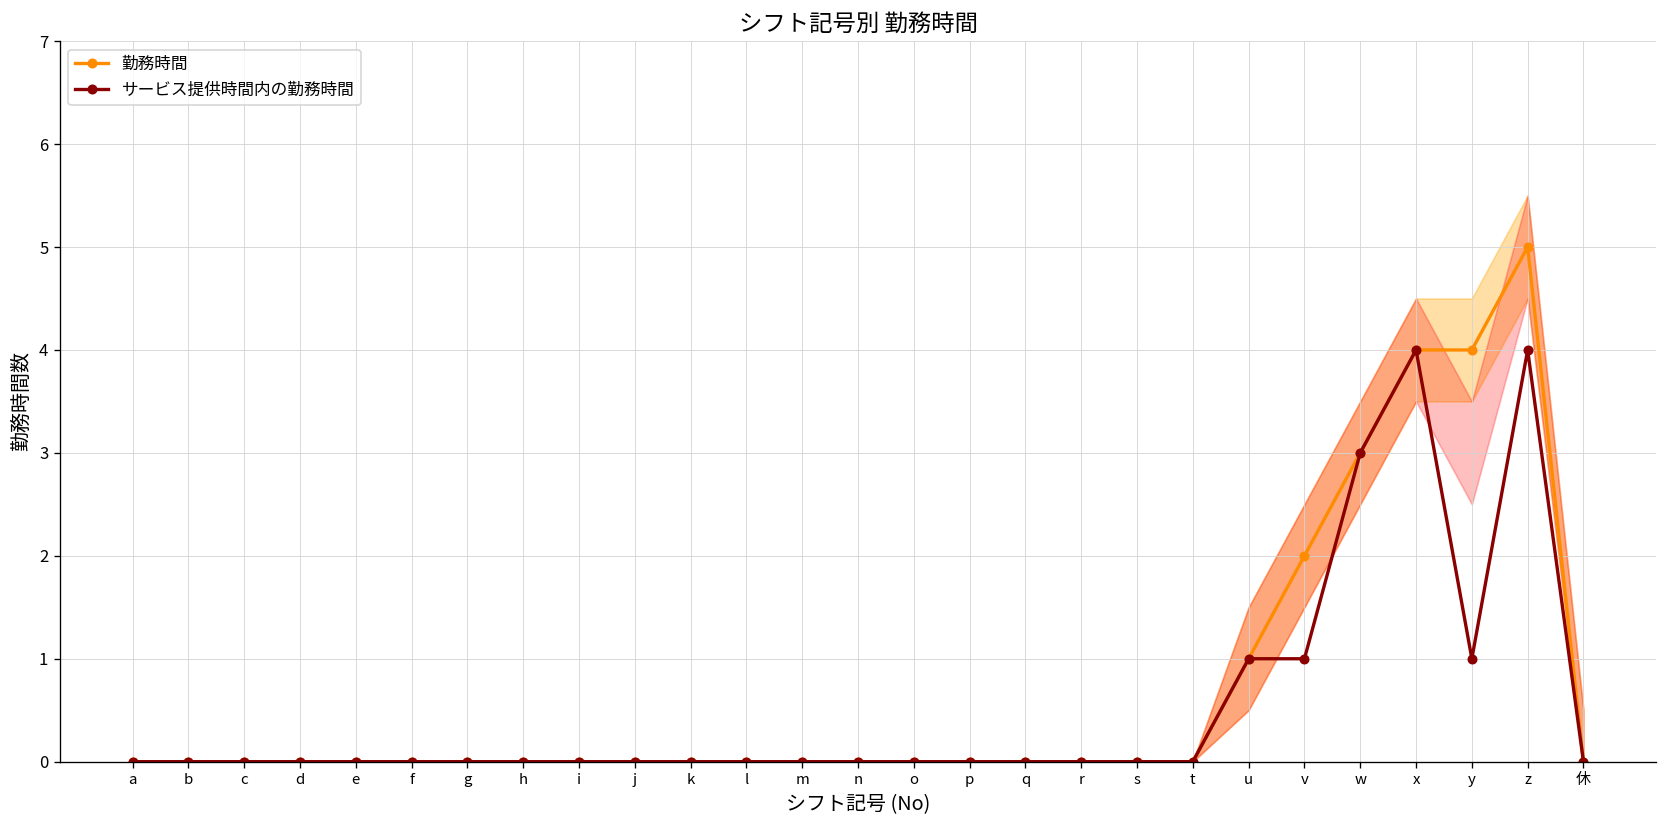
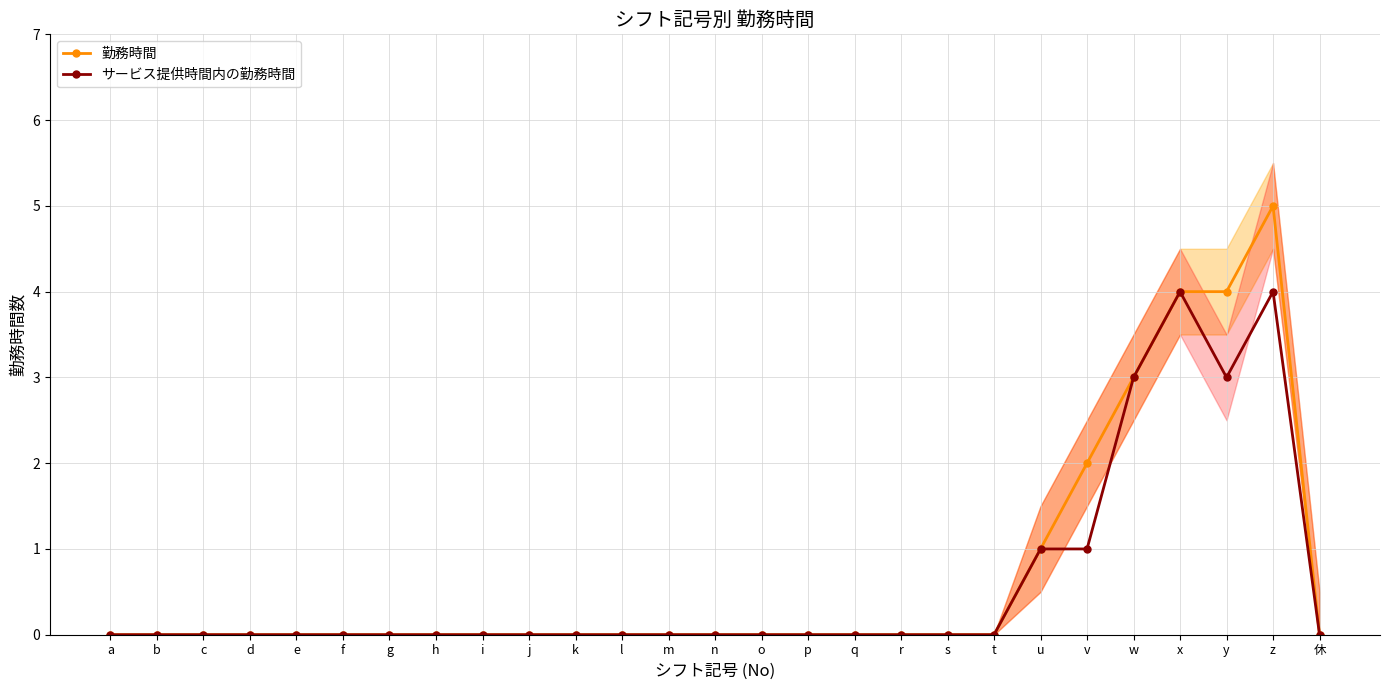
  {
    "サービス提供時間内の勤務時間": {
      "v": 1,
-     "y": 1,
+     "y": 3,
      "z": 4
    }
  }
